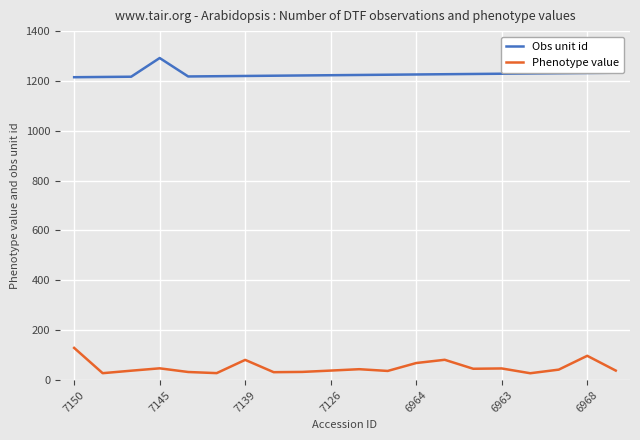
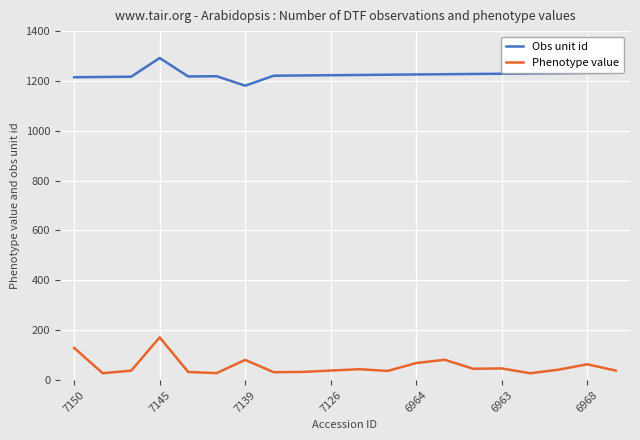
  {
    "Obs unit id": {
      "7150": 1220,
      "7145": 1290,
-     "7139": 1220,
+     "7139": 1180,
      "7126": 1220,
      "6964": 1230,
      "6963": 1230
    },
    "Phenotype value": {
      "7150": 130,
-     "7145": 50,
+     "7145": 170,
      "7139": 80,
      "7126": 40,
      "6964": 70,
      "6963": 50,
-     "6968": 100
+     "6968": 60
    }
  }
